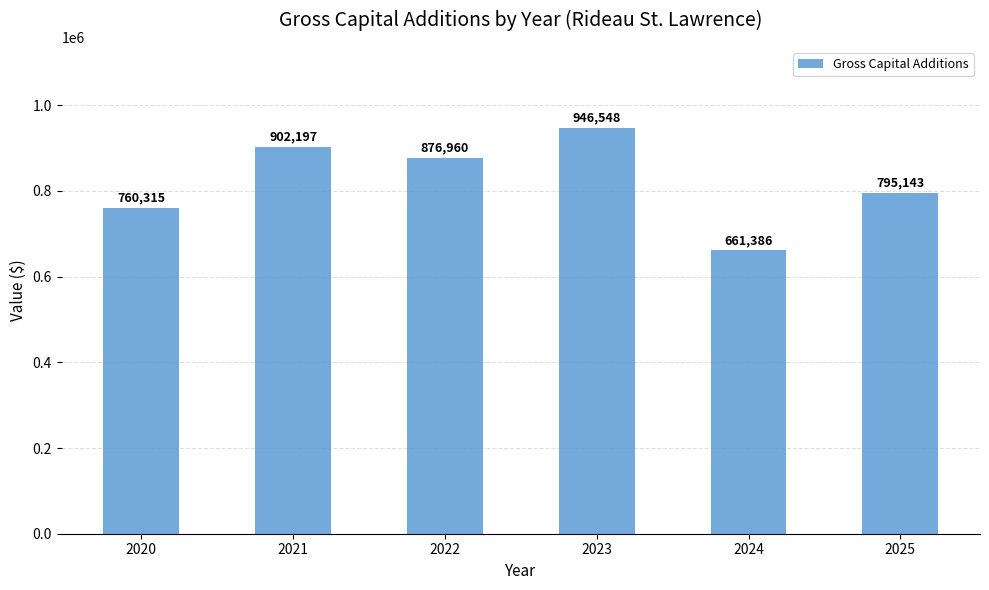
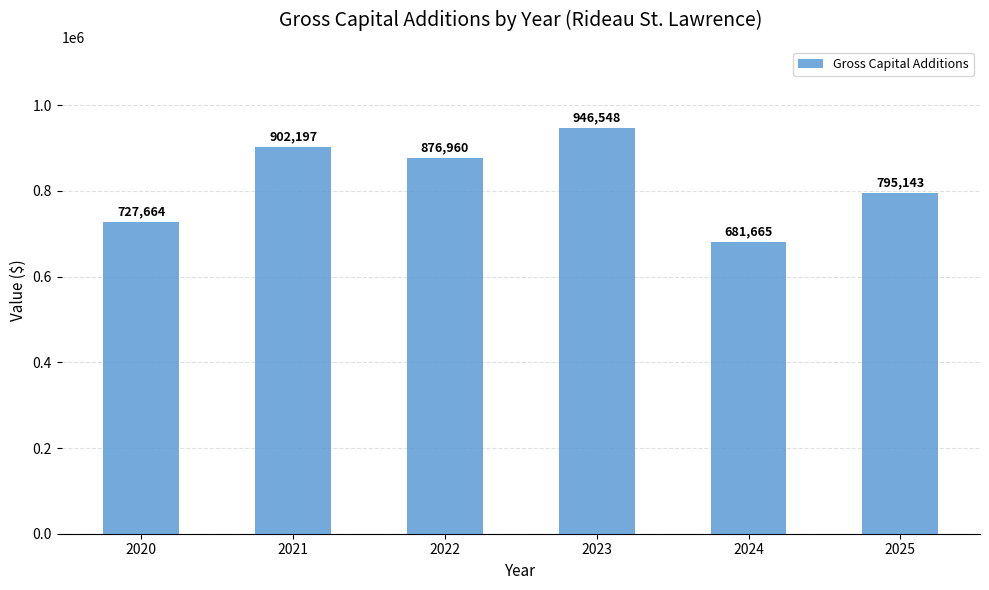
  {
-   "2020": "760,315",
+   "2020": "727,664",
    "2021": "902,197",
    "2022": "876,960",
    "2023": "946,548",
-   "2024": "661,386",
+   "2024": "681,665",
    "2025": "795,143"
  }
